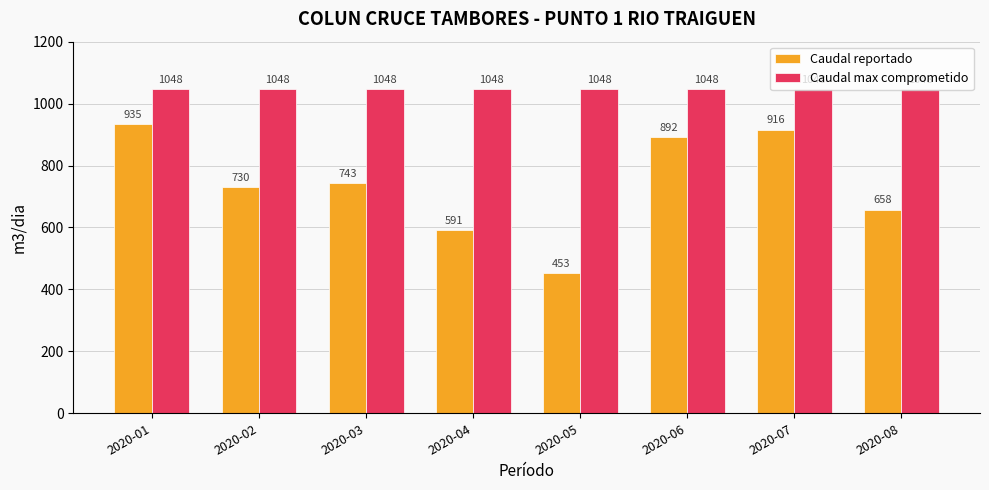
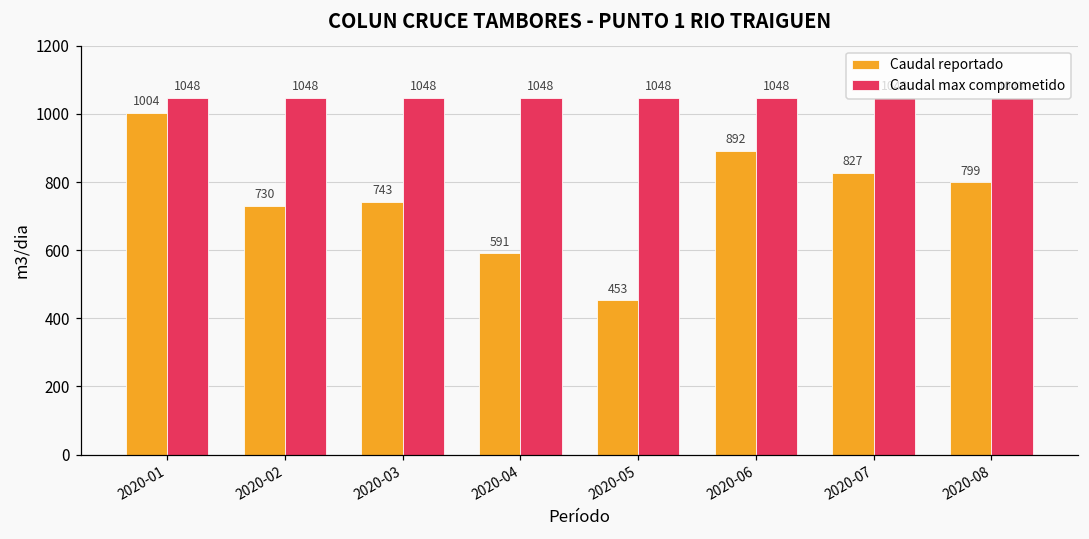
  {
    "Caudal reportado": {
-     "2020-01": 935,
+     "2020-01": 1004,
      "2020-02": 730,
      "2020-03": 743,
      "2020-04": 591,
      "2020-05": 453,
      "2020-06": 892,
-     "2020-07": 916,
-     "2020-08": 658
+     "2020-07": 827,
+     "2020-08": 799
    },
    "Caudal max comprometido": {
      "2020-01": 1048,
      "2020-02": 1048,
      "2020-03": 1048,
      "2020-04": 1048,
      "2020-05": 1048,
      "2020-06": 1048
    }
  }
